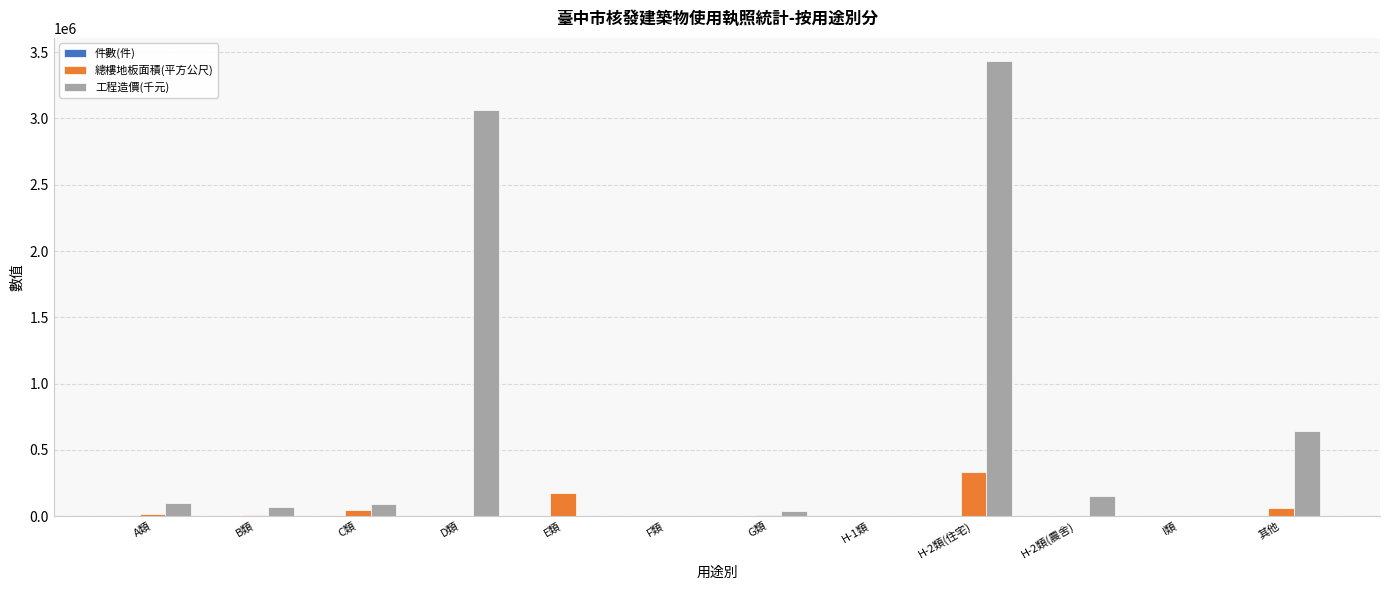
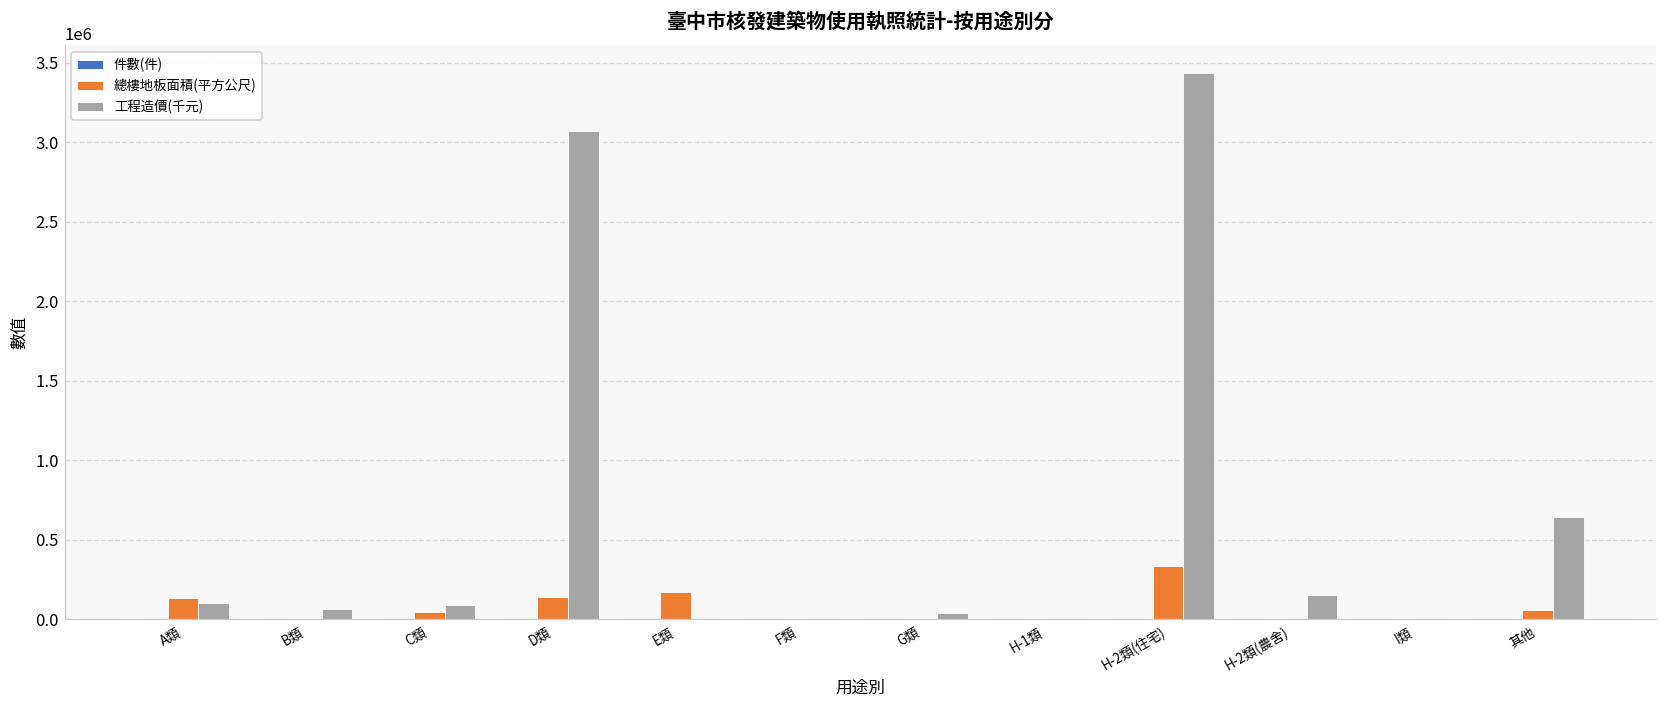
  {
    "件數(件)": {
      "H-1類": 0
    },
    "總樓地板面積(平方公尺)": {
-     "A類": 20000,
+     "A類": 140000,
      "C類": 40000,
-     "D類": 0,
+     "D類": 140000,
      "E類": 170000,
      "H-1類": 0,
      "H-2類(住宅)": 340000,
      "其他": 60000
    },
    "工程造價(千元)": {
      "A類": 100000,
      "B類": 70000,
      "C類": 90000,
      "D類": 3070000,
      "G類": 40000,
      "H-1類": 0,
      "H-2類(住宅)": 3440000,
      "H-2類(農舍)": 150000,
      "其他": 640000
    }
  }
